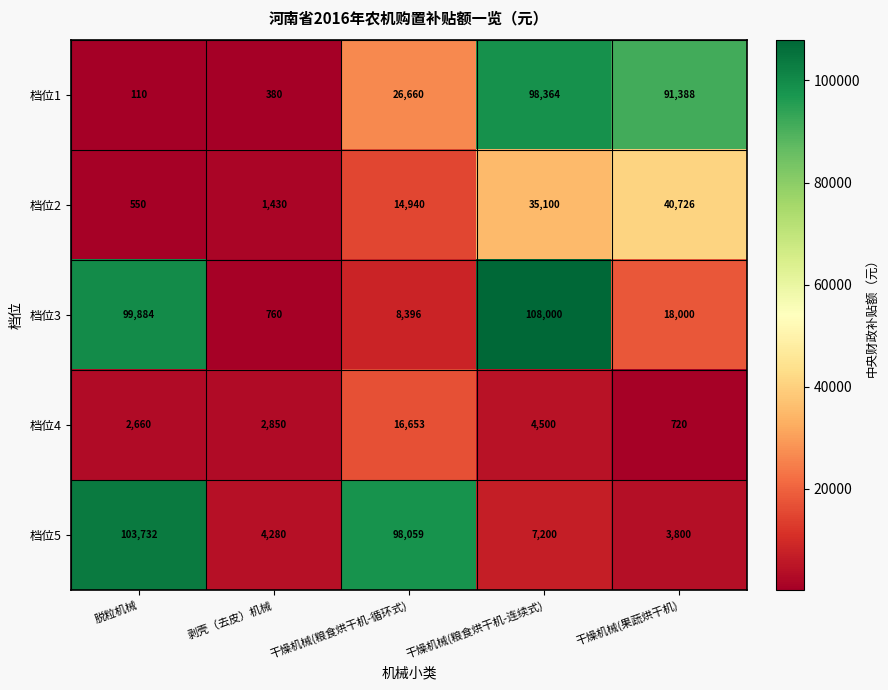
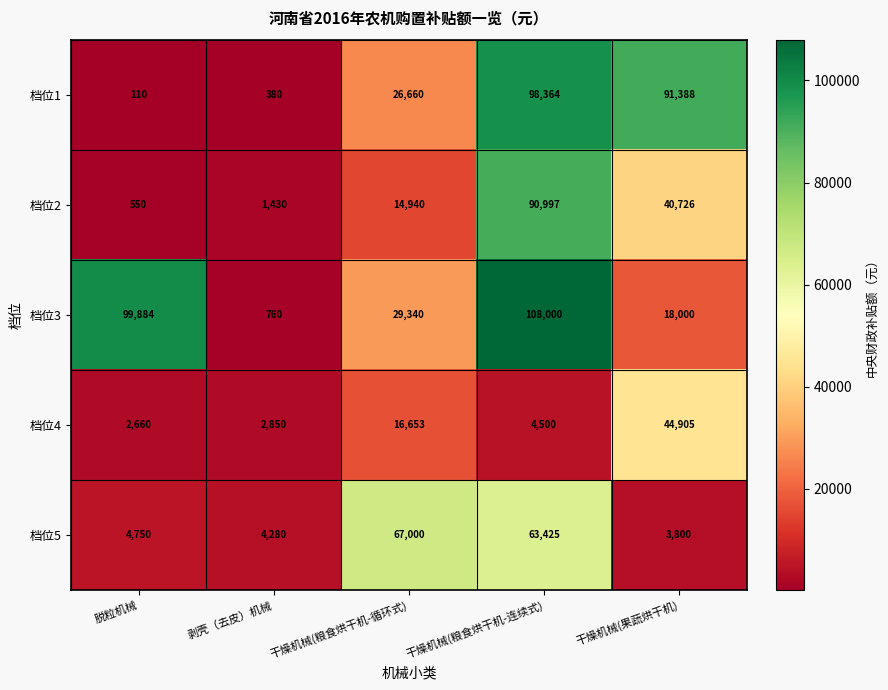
  {
    "档位1": {
      "脱粒机械": "110",
      "剥壳（去皮）机械": "380",
      "干燥机械(粮食烘干机-循环式)": "26,660",
      "干燥机械(粮食烘干机-连续式)": "98,364",
      "干燥机械(果蔬烘干机)": "91,388"
    },
    "档位2": {
      "脱粒机械": "550",
      "剥壳（去皮）机械": "1,430",
      "干燥机械(粮食烘干机-循环式)": "14,940",
-     "干燥机械(粮食烘干机-连续式)": "35,100",
+     "干燥机械(粮食烘干机-连续式)": "90,997",
      "干燥机械(果蔬烘干机)": "40,726"
    },
    "档位3": {
      "脱粒机械": "99,884",
      "剥壳（去皮）机械": "760",
-     "干燥机械(粮食烘干机-循环式)": "8,396",
+     "干燥机械(粮食烘干机-循环式)": "29,340",
      "干燥机械(粮食烘干机-连续式)": "108,000",
      "干燥机械(果蔬烘干机)": "18,000"
    },
    "档位4": {
      "脱粒机械": "2,660",
      "剥壳（去皮）机械": "2,850",
      "干燥机械(粮食烘干机-循环式)": "16,653",
      "干燥机械(粮食烘干机-连续式)": "4,500",
-     "干燥机械(果蔬烘干机)": "720"
+     "干燥机械(果蔬烘干机)": "44,905"
    },
    "档位5": {
-     "脱粒机械": "103,732",
+     "脱粒机械": "4,750",
      "剥壳（去皮）机械": "4,280",
-     "干燥机械(粮食烘干机-循环式)": "98,059",
-     "干燥机械(粮食烘干机-连续式)": "7,200",
+     "干燥机械(粮食烘干机-循环式)": "67,000",
+     "干燥机械(粮食烘干机-连续式)": "63,425",
      "干燥机械(果蔬烘干机)": "3,800"
    }
  }
